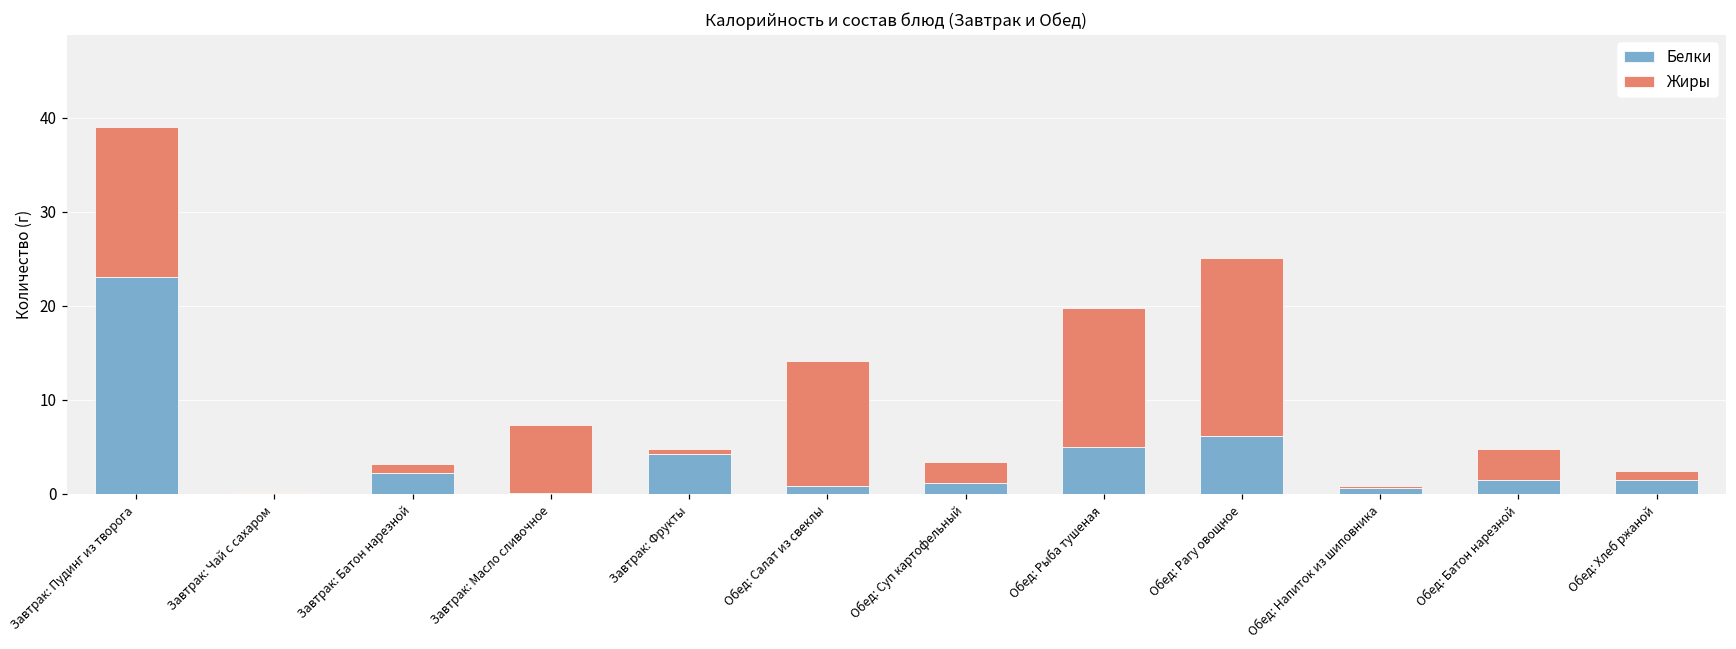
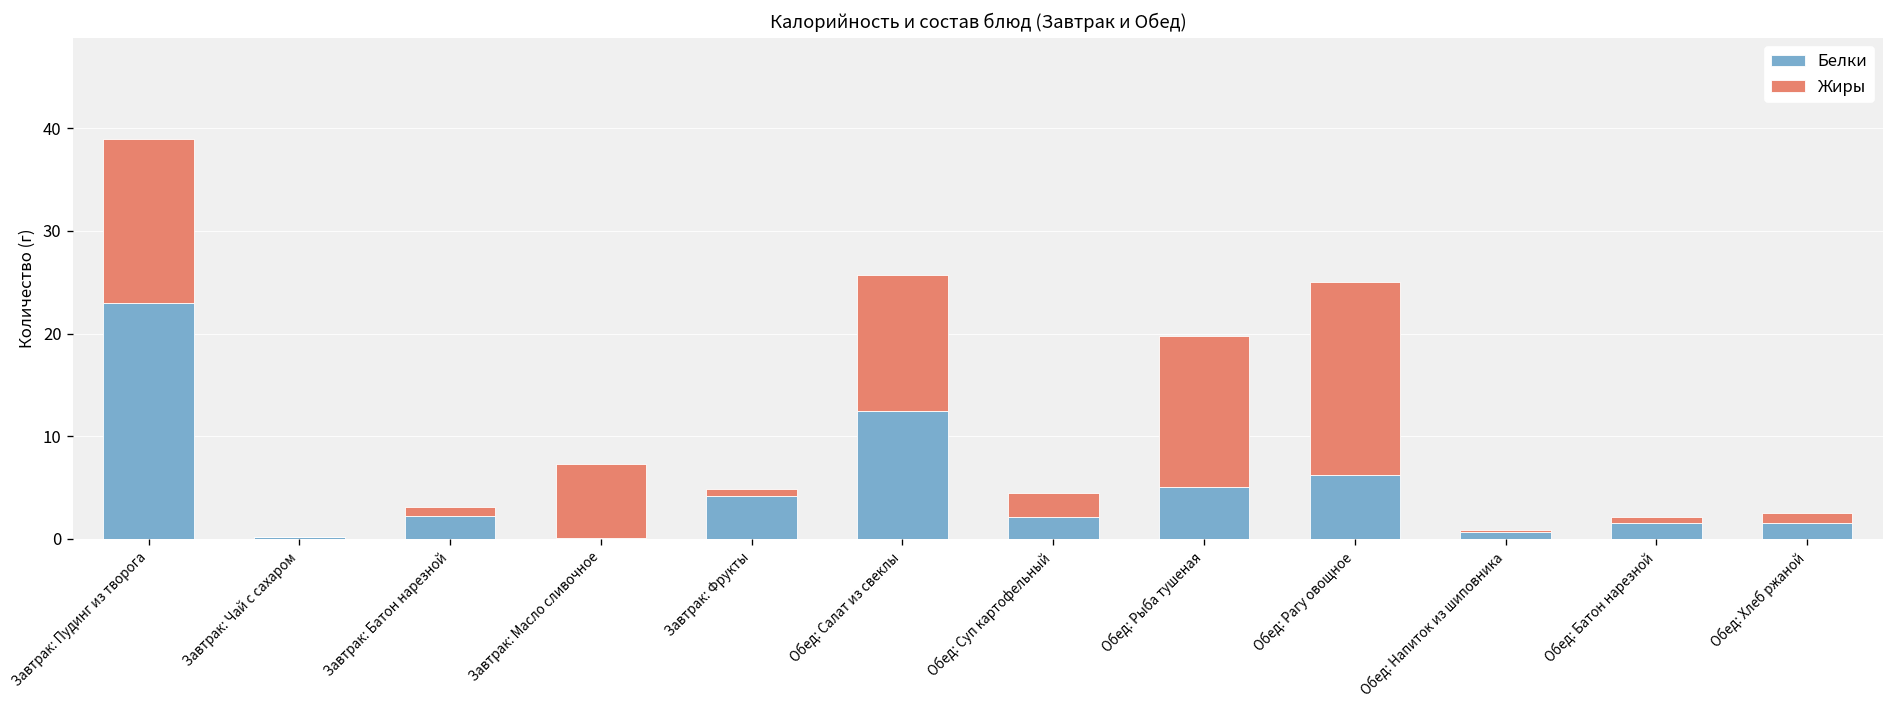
  {
    "Белки": {
      "Завтрак: Пудинг из творога": 23,
      "Завтрак: Батон нарезной": 2,
      "Завтрак: Фрукты": 4,
-     "Обед: Салат из свеклы": 1,
-     "Обед: Суп картофельный": 1,
+     "Обед: Салат из свеклы": 12,
+     "Обед: Суп картофельный": 2,
      "Обед: Рыба тушеная": 5,
      "Обед: Рагу овощное": 6,
      "Обед: Напиток из шиповника": 1,
      "Обед: Батон нарезной": 2,
      "Обед: Хлеб ржаной": 1
    },
    "Жиры": {
      "Завтрак: Пудинг из творога": 16,
      "Завтрак: Батон нарезной": 1,
      "Завтрак: Масло сливочное": 7,
      "Завтрак: Фрукты": 1,
      "Обед: Салат из свеклы": 13,
      "Обед: Суп картофельный": 2,
      "Обед: Рыба тушеная": 15,
      "Обед: Рагу овощное": 19,
-     "Обед: Батон нарезной": 3,
+     "Обед: Батон нарезной": 1,
      "Обед: Хлеб ржаной": 1
    }
  }
